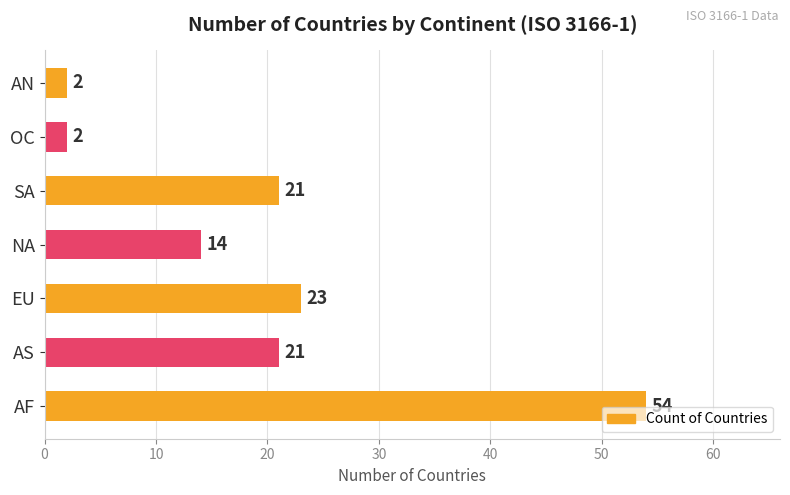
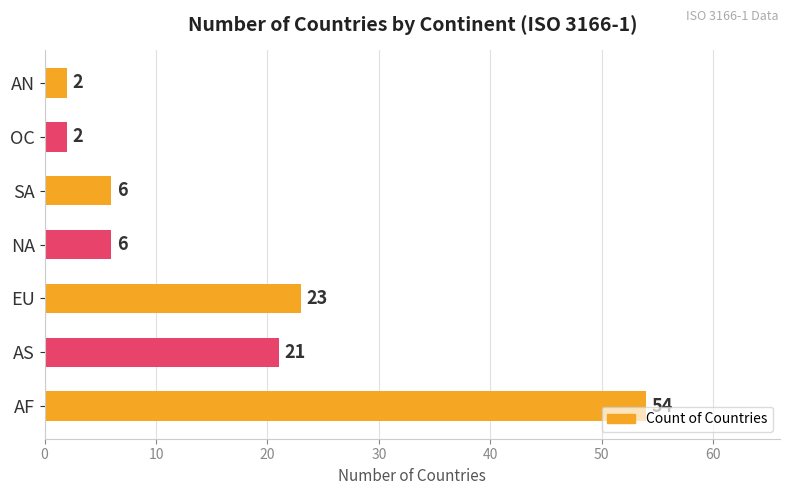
  {
    "AN": 2,
    "OC": 2,
-   "SA": 21,
-   "NA": 14,
+   "SA": 6,
+   "NA": 6,
    "EU": 23,
    "AS": 21
  }
